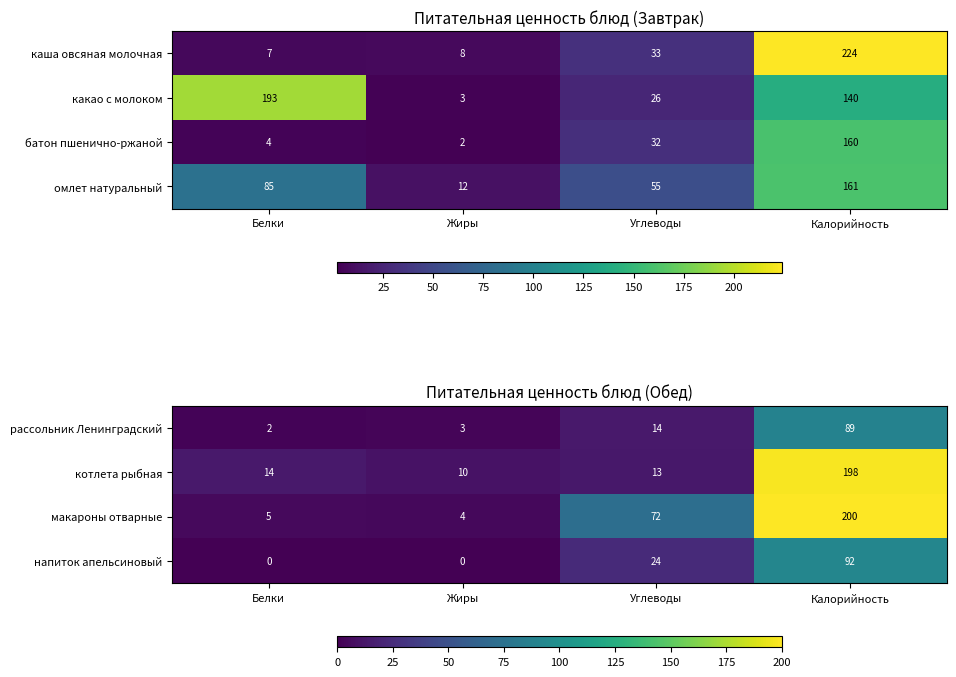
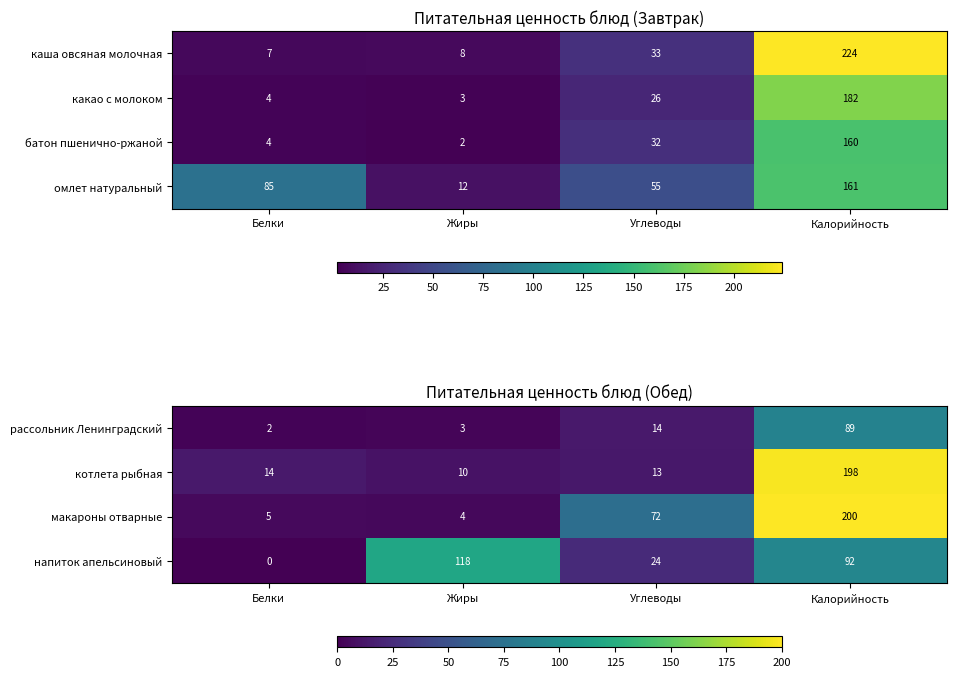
  {
    "Питательная ценность блюд (Завтрак)": {
      "каша овсяная молочная": {
        "Белки": 7,
        "Жиры": 8,
        "Углеводы": 33,
        "Калорийность": 224
      },
      "какао с молоком": {
-       "Белки": 193,
+       "Белки": 4,
        "Жиры": 3,
        "Углеводы": 26,
-       "Калорийность": 140
+       "Калорийность": 182
      },
      "батон пшенично-ржаной": {
        "Белки": 4,
        "Жиры": 2,
        "Углеводы": 32,
        "Калорийность": 160
      },
      "омлет натуральный": {
        "Белки": 85,
        "Жиры": 12,
        "Углеводы": 55,
        "Калорийность": 161
      }
    },
    "Питательная ценность блюд (Обед)": {
      "рассольник Ленинградский": {
        "Белки": 2,
        "Жиры": 3,
        "Углеводы": 14,
        "Калорийность": 89
      },
      "котлета рыбная": {
        "Белки": 14,
        "Жиры": 10,
        "Углеводы": 13,
        "Калорийность": 198
      },
      "макароны отварные": {
        "Белки": 5,
        "Жиры": 4,
        "Углеводы": 72,
        "Калорийность": 200
      },
      "напиток апельсиновый": {
        "Белки": 0,
-       "Жиры": 0,
+       "Жиры": 118,
        "Углеводы": 24,
        "Калорийность": 92
      }
    }
  }
